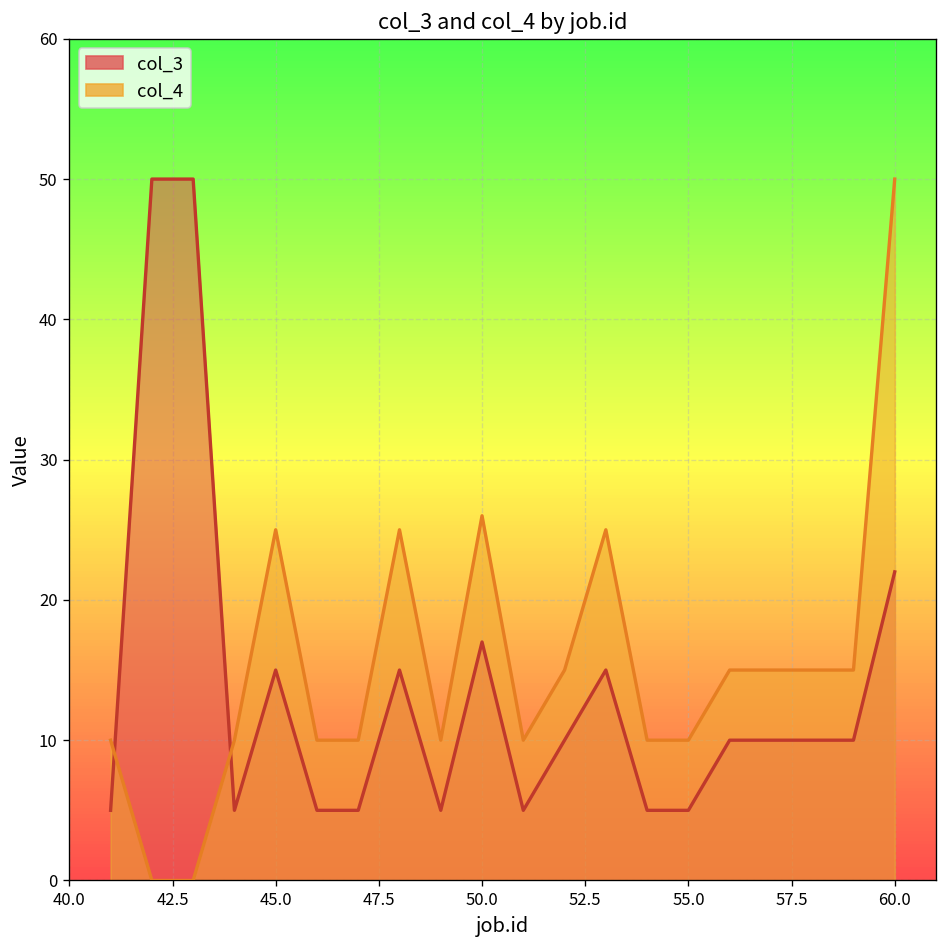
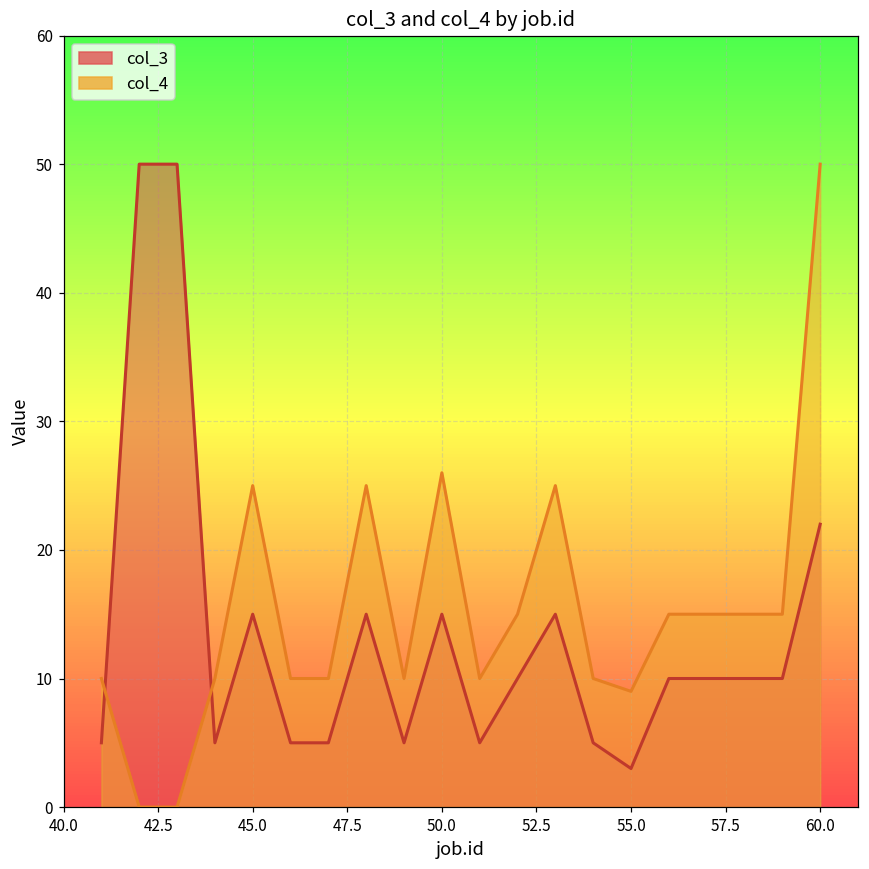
  {
    "col_3": {
      "45.0": 15,
-     "50.0": 17,
-     "55.0": 5,
+     "50.0": 15,
+     "55.0": 3,
      "60.0": 22
    },
    "col_4": {
      "45.0": 25,
      "50.0": 26,
-     "55.0": 10,
+     "55.0": 9,
      "60.0": 50
    }
  }
